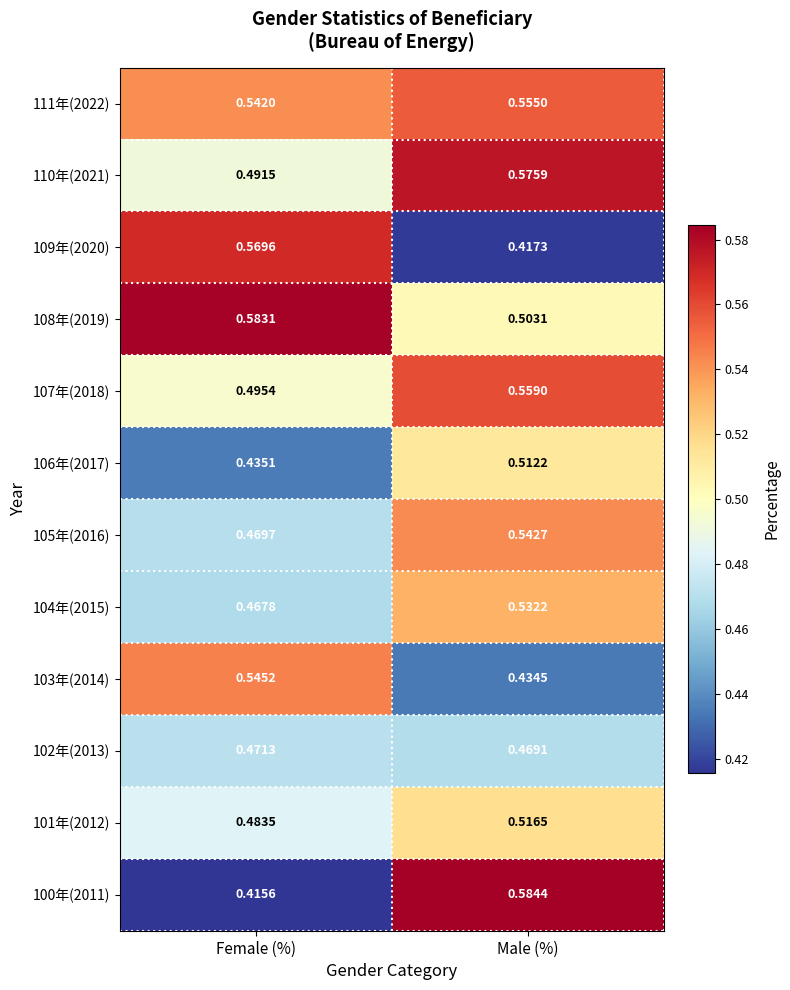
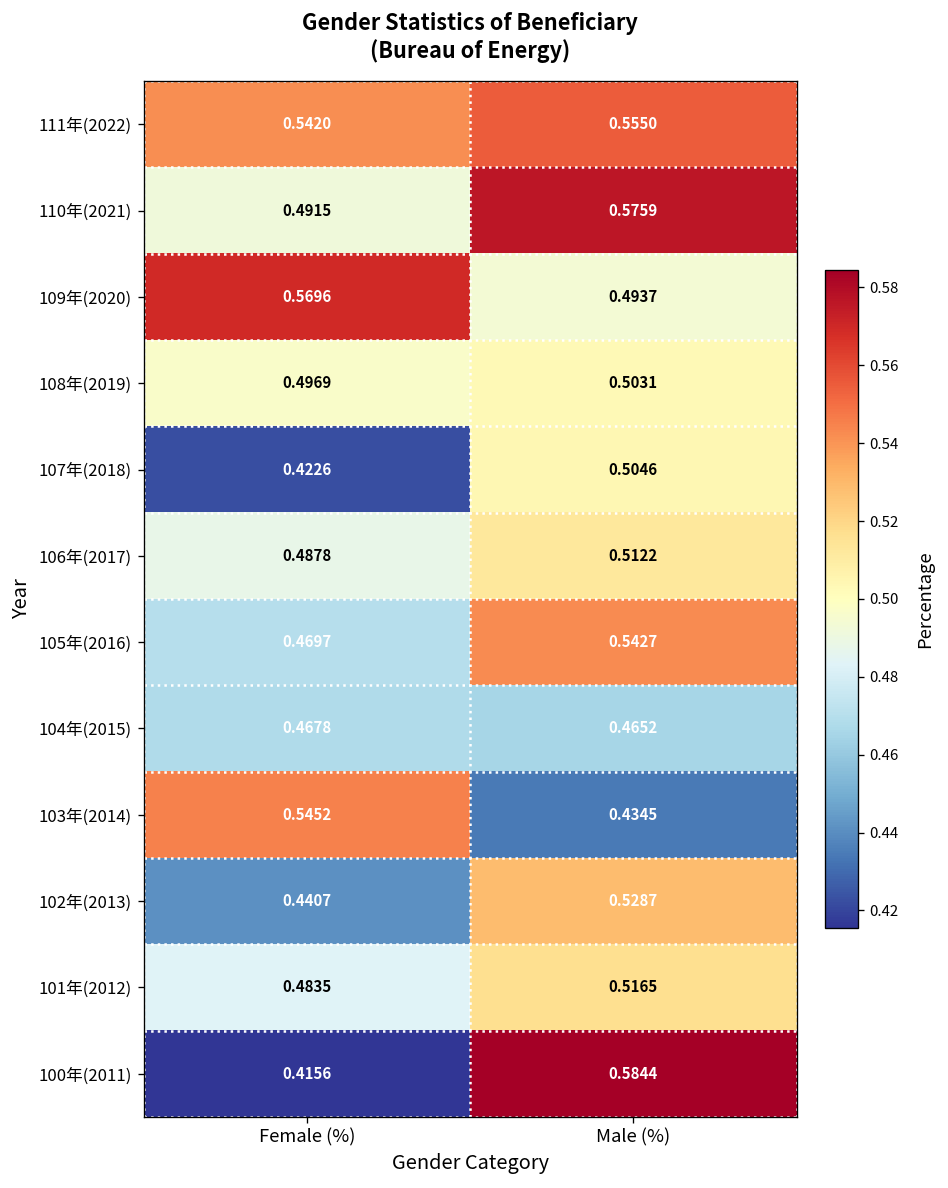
  {
    "111年(2022)": {
      "Female (%)": 0.5420,
      "Male (%)": 0.5550
    },
    "110年(2021)": {
      "Female (%)": 0.4915,
      "Male (%)": 0.5759
    },
    "109年(2020)": {
      "Female (%)": 0.5696,
-     "Male (%)": 0.4173
+     "Male (%)": 0.4937
    },
    "108年(2019)": {
-     "Female (%)": 0.5831,
+     "Female (%)": 0.4969,
      "Male (%)": 0.5031
    },
    "107年(2018)": {
-     "Female (%)": 0.4954,
-     "Male (%)": 0.5590
+     "Female (%)": 0.4226,
+     "Male (%)": 0.5046
    },
    "106年(2017)": {
-     "Female (%)": 0.4351,
+     "Female (%)": 0.4878,
      "Male (%)": 0.5122
    },
    "105年(2016)": {
      "Female (%)": 0.4697,
      "Male (%)": 0.5427
    },
    "104年(2015)": {
      "Female (%)": 0.4678,
-     "Male (%)": 0.5322
+     "Male (%)": 0.4652
    },
    "103年(2014)": {
      "Female (%)": 0.5452,
      "Male (%)": 0.4345
    },
    "102年(2013)": {
-     "Female (%)": 0.4713,
-     "Male (%)": 0.4691
+     "Female (%)": 0.4407,
+     "Male (%)": 0.5287
    },
    "101年(2012)": {
      "Female (%)": 0.4835,
      "Male (%)": 0.5165
    },
    "100年(2011)": {
      "Female (%)": 0.4156,
      "Male (%)": 0.5844
    }
  }
